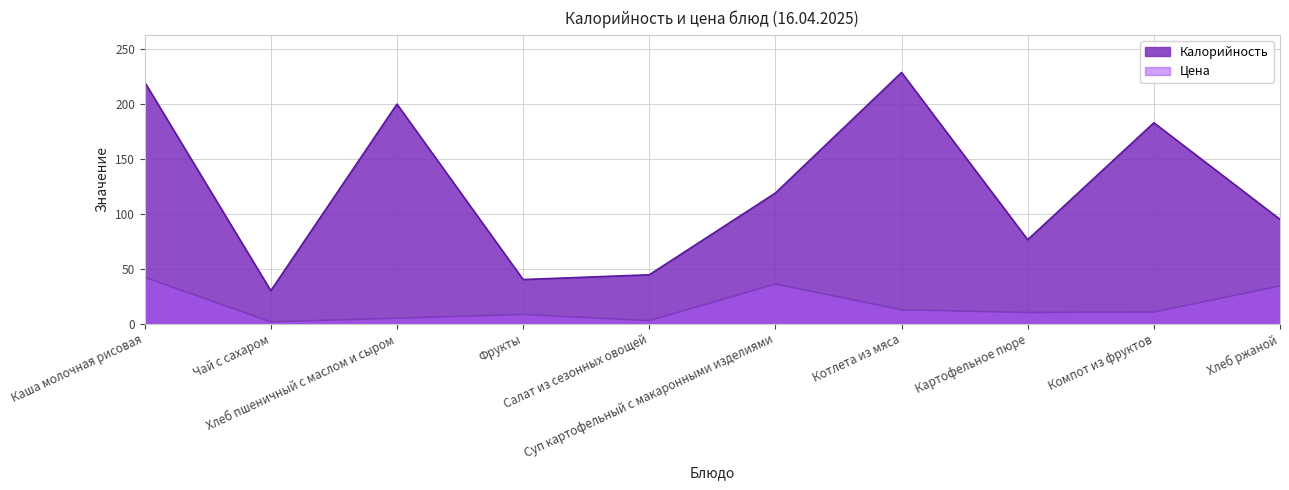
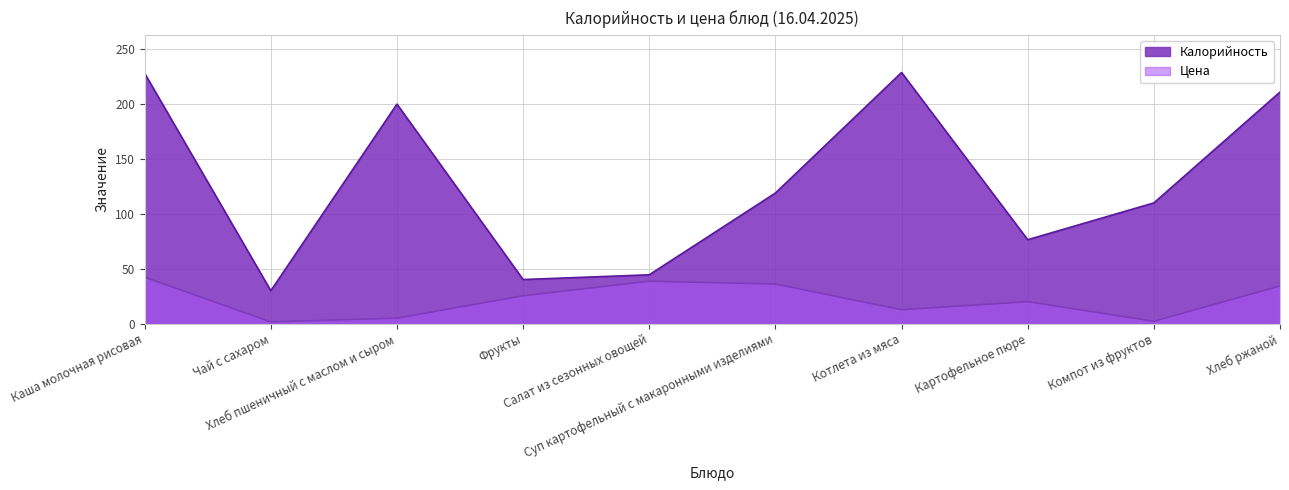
  {
    "Калорийность": {
-     "Каша молочная рисовая": 220,
+     "Каша молочная рисовая": 228,
      "Чай с сахаром": 30,
      "Хлеб пшеничный с маслом и сыром": 200,
      "Фрукты": 40,
      "Салат из сезонных овощей": 45,
      "Суп картофельный с макаронными изделиями": 119,
      "Котлета из мяса": 229,
      "Картофельное пюре": 76,
-     "Компот из фруктов": 183,
-     "Хлеб ржаной": 95
+     "Компот из фруктов": 110,
+     "Хлеб ржаной": 211
    },
    "Цена": {
      "Каша молочная рисовая": 42,
      "Чай с сахаром": 2,
      "Хлеб пшеничный с маслом и сыром": 5,
-     "Фрукты": 8,
-     "Салат из сезонных овощей": 3,
+     "Фрукты": 25,
+     "Салат из сезонных овощей": 39,
      "Суп картофельный с макаронными изделиями": 36,
      "Котлета из мяса": 13,
-     "Картофельное пюре": 10,
-     "Компот из фруктов": 11,
+     "Картофельное пюре": 20,
+     "Компот из фруктов": 2,
      "Хлеб ржаной": 34
    }
  }
